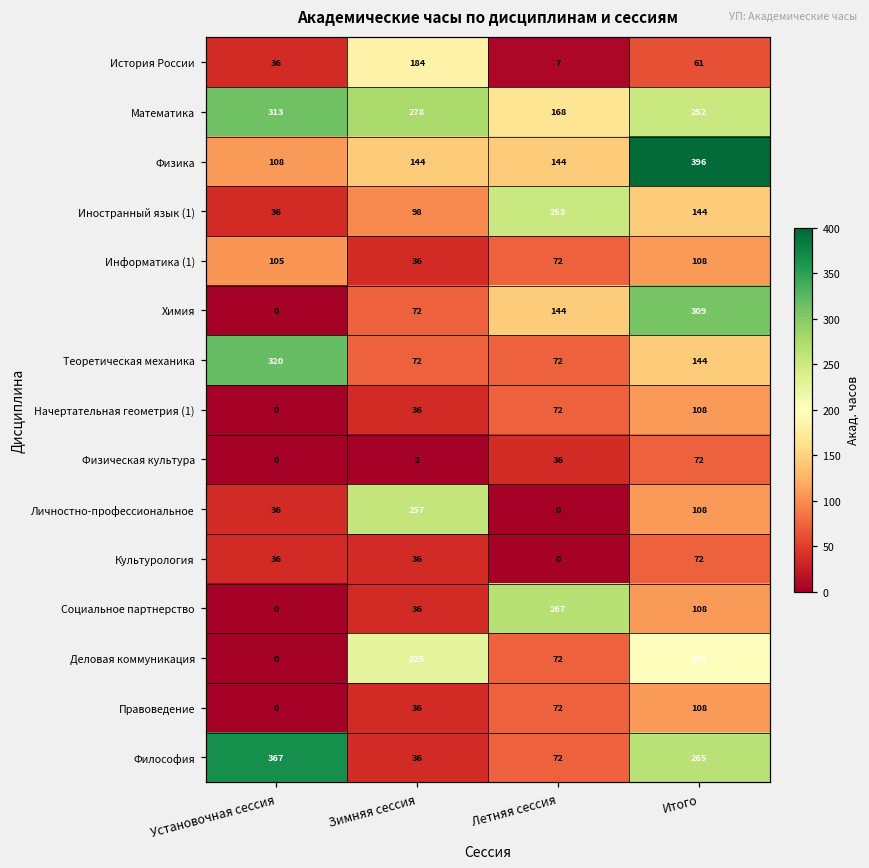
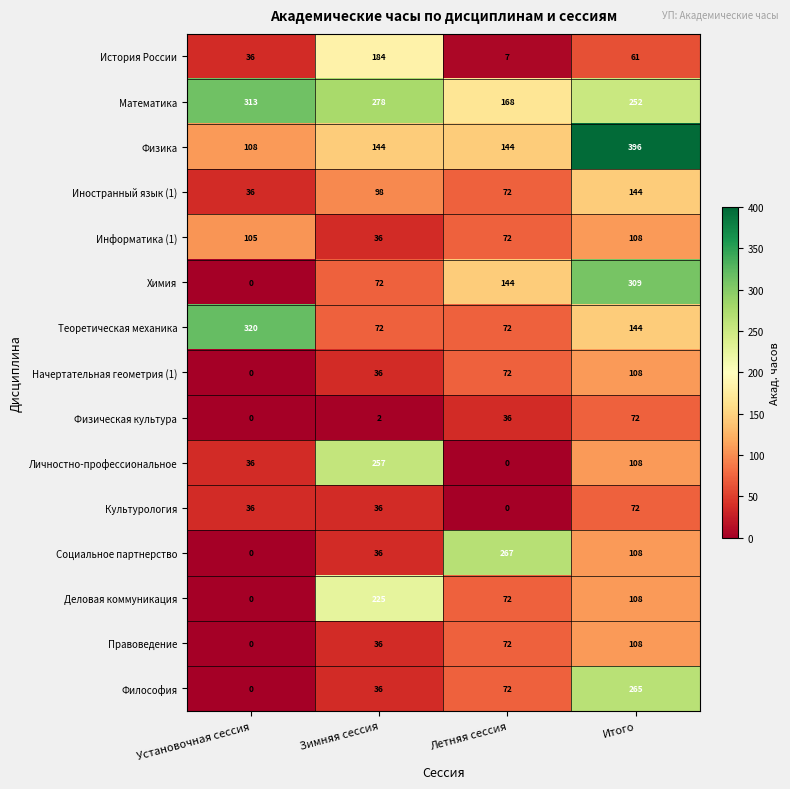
  {
    "История России": {
      "Установочная сессия": 36,
      "Зимняя сессия": 184,
      "Летняя сессия": 7,
      "Итого": 61
    },
    "Математика": {
      "Установочная сессия": 313,
      "Зимняя сессия": 278,
      "Летняя сессия": 168,
      "Итого": 252
    },
    "Физика": {
      "Установочная сессия": 108,
      "Зимняя сессия": 144,
      "Летняя сессия": 144,
      "Итого": 396
    },
    "Иностранный язык (1)": {
      "Установочная сессия": 36,
      "Зимняя сессия": 98,
-     "Летняя сессия": 253,
+     "Летняя сессия": 72,
      "Итого": 144
    },
    "Информатика (1)": {
      "Установочная сессия": 105,
      "Зимняя сессия": 36,
      "Летняя сессия": 72,
      "Итого": 108
    },
    "Химия": {
      "Установочная сессия": 0,
      "Зимняя сессия": 72,
      "Летняя сессия": 144,
      "Итого": 309
    },
    "Теоретическая механика": {
      "Установочная сессия": 320,
      "Зимняя сессия": 72,
      "Летняя сессия": 72,
      "Итого": 144
    },
    "Начертательная геометрия (1)": {
      "Установочная сессия": 0,
      "Зимняя сессия": 36,
      "Летняя сессия": 72,
      "Итого": 108
    },
    "Физическая культура": {
      "Установочная сессия": 0,
      "Зимняя сессия": 2,
      "Летняя сессия": 36,
      "Итого": 72
    },
    "Личностно-профессиональное": {
      "Установочная сессия": 36,
      "Зимняя сессия": 257,
      "Летняя сессия": 0,
      "Итого": 108
    },
    "Культурология": {
      "Установочная сессия": 36,
      "Зимняя сессия": 36,
      "Летняя сессия": 0,
      "Итого": 72
    },
    "Социальное партнерство": {
      "Установочная сессия": 0,
      "Зимняя сессия": 36,
      "Летняя сессия": 267,
      "Итого": 108
    },
    "Деловая коммуникация": {
      "Установочная сессия": 0,
      "Зимняя сессия": 225,
      "Летняя сессия": 72,
-     "Итого": 200
+     "Итого": 108
    },
    "Правоведение": {
      "Установочная сессия": 0,
      "Зимняя сессия": 36,
      "Летняя сессия": 72,
      "Итого": 108
    },
    "Философия": {
-     "Установочная сессия": 367,
+     "Установочная сессия": 0,
      "Зимняя сессия": 36,
      "Летняя сессия": 72,
      "Итого": 265
    }
  }
